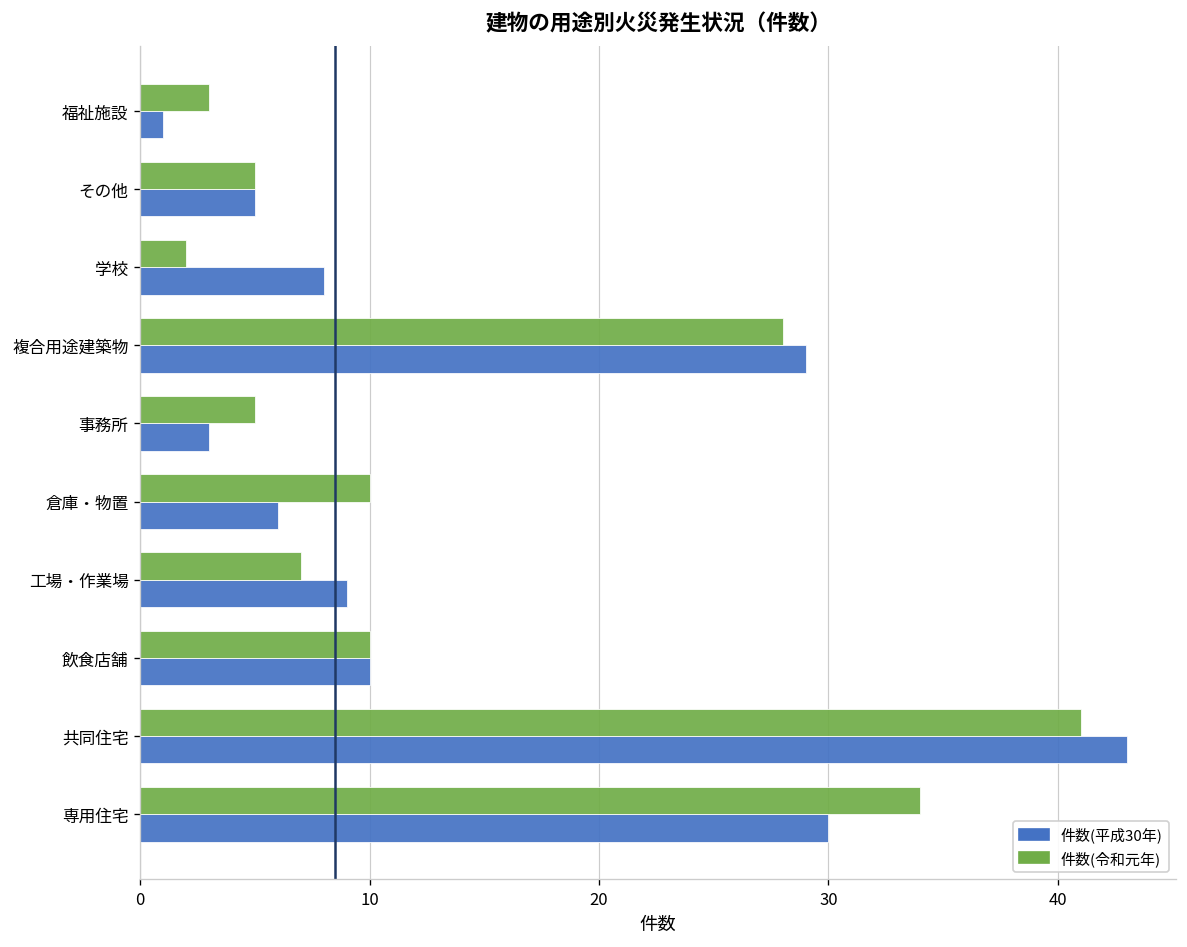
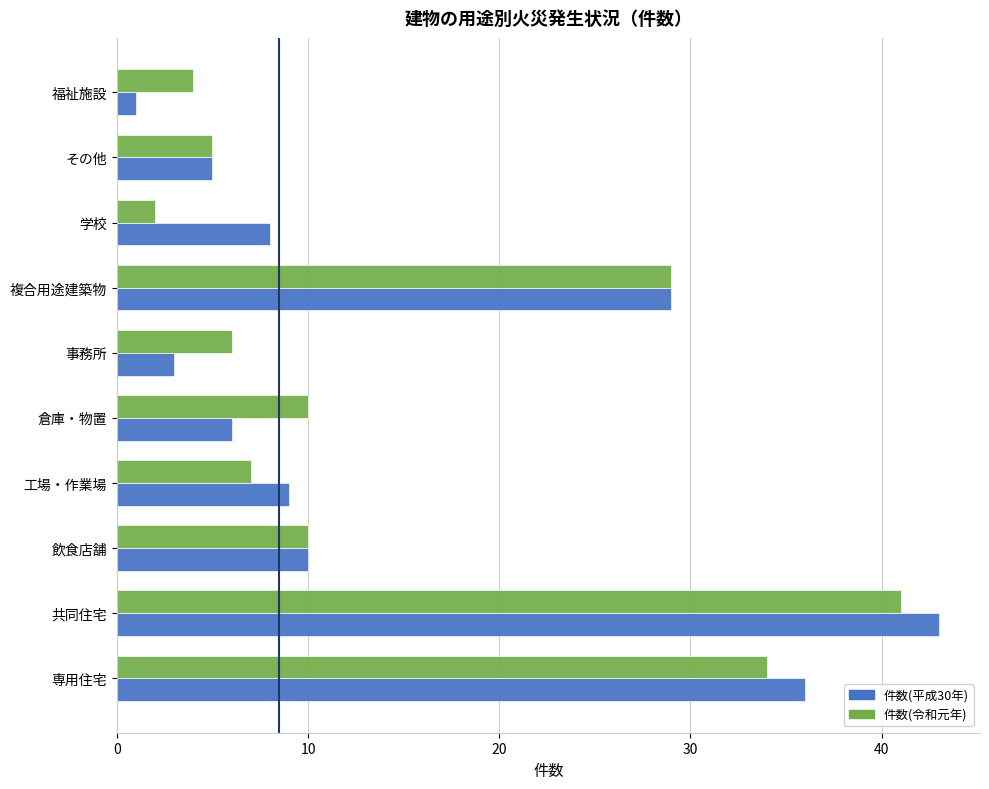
  {
    "件数(平成30年)": {
      "福祉施設": 1,
      "その他": 5,
      "学校": 8,
      "複合用途建築物": 29,
      "事務所": 3,
      "倉庫・物置": 6,
      "工場・作業場": 9,
      "飲食店舗": 10,
      "共同住宅": 43,
-     "専用住宅": 30
+     "専用住宅": 36
    },
    "件数(令和元年)": {
-     "福祉施設": 3,
+     "福祉施設": 4,
      "その他": 5,
      "学校": 2,
-     "複合用途建築物": 28,
-     "事務所": 5,
+     "複合用途建築物": 29,
+     "事務所": 6,
      "倉庫・物置": 10,
      "工場・作業場": 7,
      "飲食店舗": 10,
      "共同住宅": 41,
      "専用住宅": 34
    }
  }
